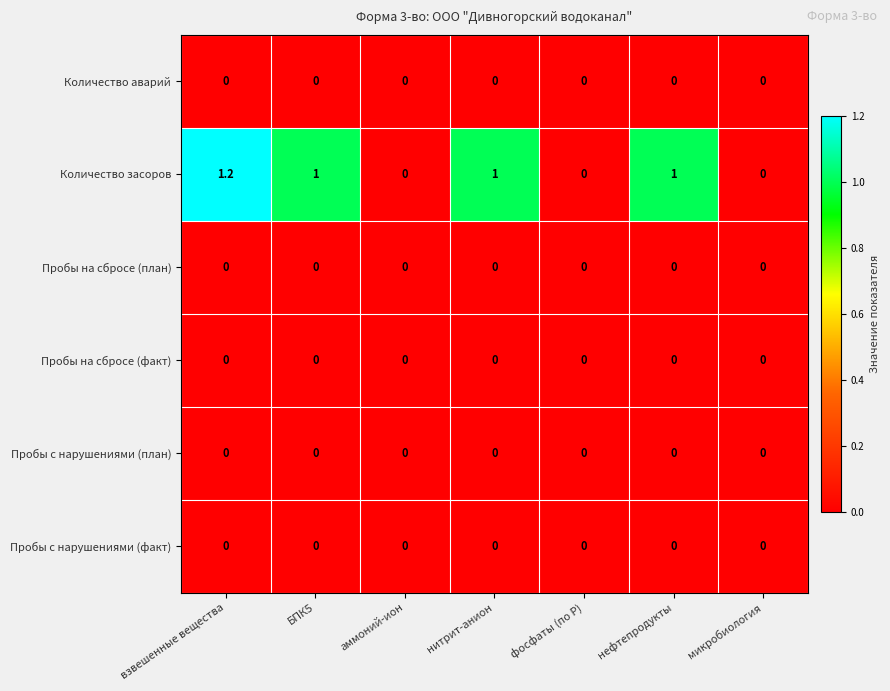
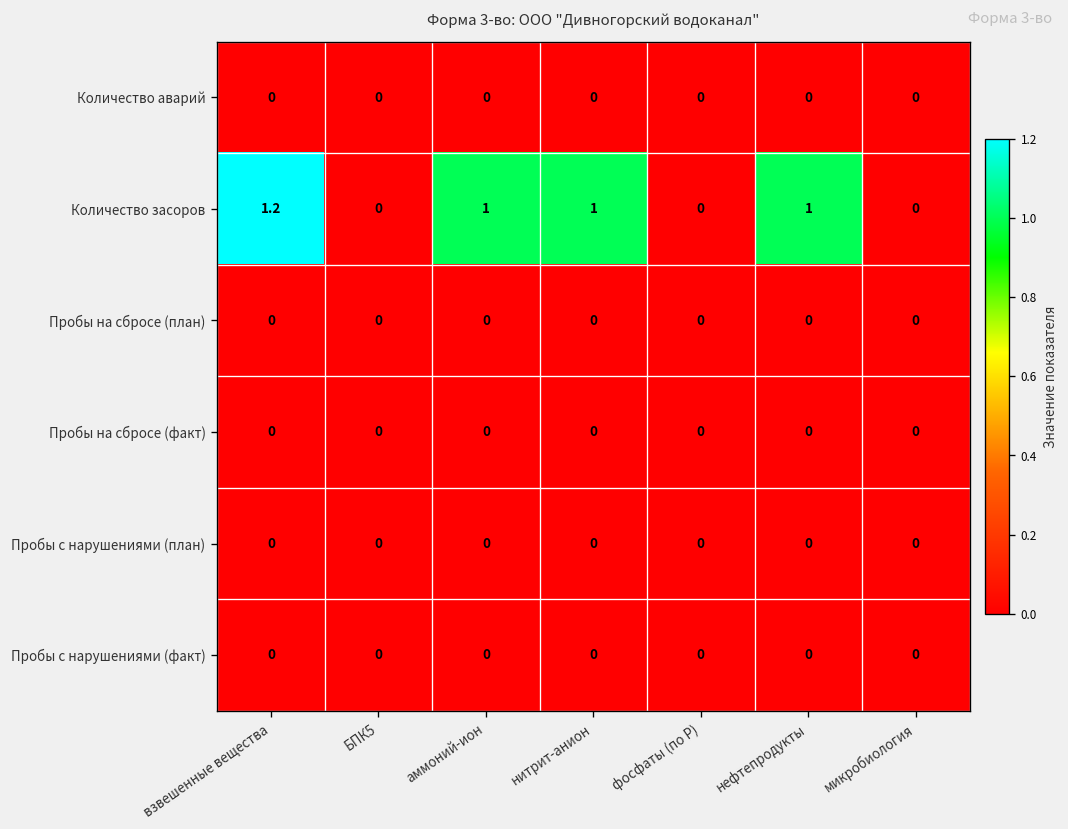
  {
    "Количество аварий": {
      "взвешенные вещества": 0,
      "БПК5": 0,
      "аммоний-ион": 0,
      "нитрит-анион": 0,
      "фосфаты (по Р)": 0,
      "нефтепродукты": 0,
      "микробиология": 0
    },
    "Количество засоров": {
      "взвешенные вещества": 1.2,
-     "БПК5": 1,
-     "аммоний-ион": 0,
+     "БПК5": 0,
+     "аммоний-ион": 1,
      "нитрит-анион": 1,
      "фосфаты (по Р)": 0,
      "нефтепродукты": 1,
      "микробиология": 0
    },
    "Пробы на сбросе (план)": {
      "взвешенные вещества": 0,
      "БПК5": 0,
      "аммоний-ион": 0,
      "нитрит-анион": 0,
      "фосфаты (по Р)": 0,
      "нефтепродукты": 0,
      "микробиология": 0
    },
    "Пробы на сбросе (факт)": {
      "взвешенные вещества": 0,
      "БПК5": 0,
      "аммоний-ион": 0,
      "нитрит-анион": 0,
      "фосфаты (по Р)": 0,
      "нефтепродукты": 0,
      "микробиология": 0
    },
    "Пробы с нарушениями (план)": {
      "взвешенные вещества": 0,
      "БПК5": 0,
      "аммоний-ион": 0,
      "нитрит-анион": 0,
      "фосфаты (по Р)": 0,
      "нефтепродукты": 0,
      "микробиология": 0
    },
    "Пробы с нарушениями (факт)": {
      "взвешенные вещества": 0,
      "БПК5": 0,
      "аммоний-ион": 0,
      "нитрит-анион": 0,
      "фосфаты (по Р)": 0,
      "нефтепродукты": 0,
      "микробиология": 0
    }
  }
